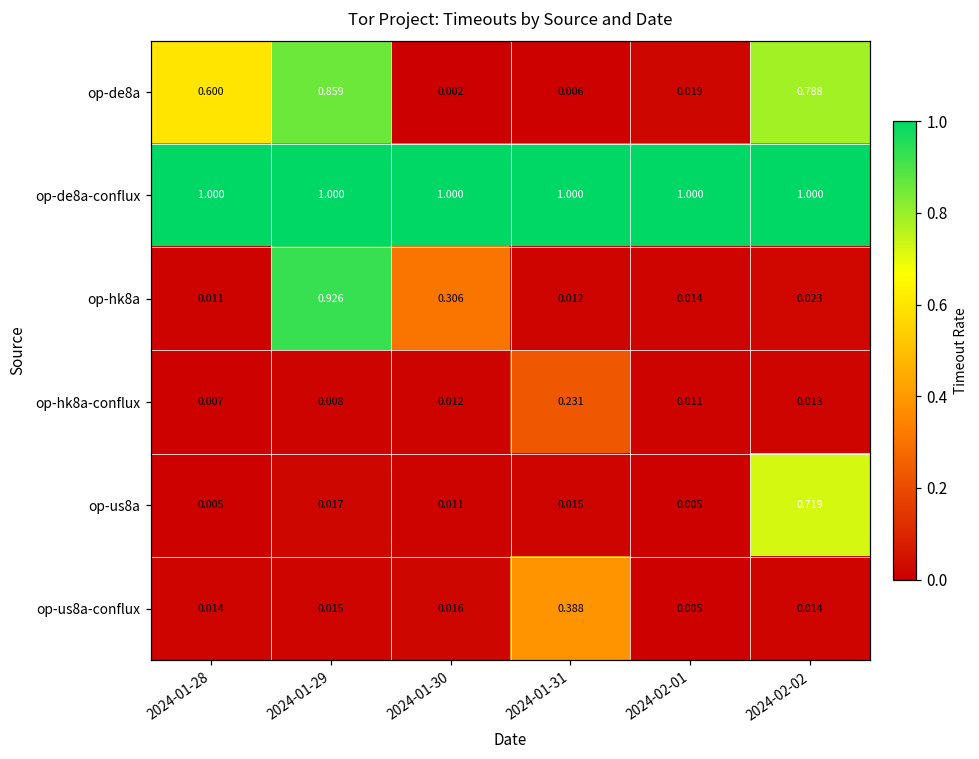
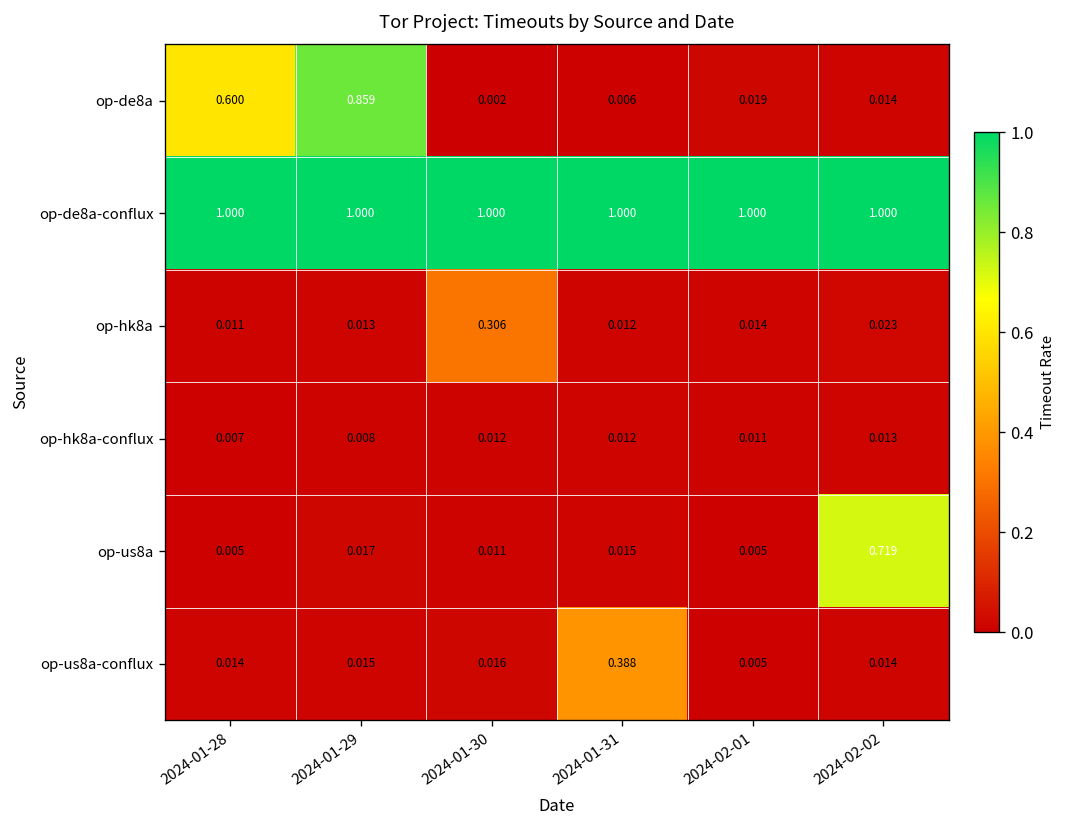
  {
    "op-de8a": {
      "2024-01-28": 0.600,
      "2024-01-29": 0.859,
      "2024-01-30": 0.002,
      "2024-01-31": 0.006,
      "2024-02-01": 0.019,
-     "2024-02-02": 0.788
+     "2024-02-02": 0.014
    },
    "op-de8a-conflux": {
      "2024-01-28": 1.000,
      "2024-01-29": 1.000,
      "2024-01-30": 1.000,
      "2024-01-31": 1.000,
      "2024-02-01": 1.000,
      "2024-02-02": 1.000
    },
    "op-hk8a": {
      "2024-01-28": 0.011,
-     "2024-01-29": 0.926,
+     "2024-01-29": 0.013,
      "2024-01-30": 0.306,
      "2024-01-31": 0.012,
      "2024-02-01": 0.014,
      "2024-02-02": 0.023
    },
    "op-hk8a-conflux": {
      "2024-01-28": 0.007,
      "2024-01-29": 0.008,
      "2024-01-30": 0.012,
-     "2024-01-31": 0.231,
+     "2024-01-31": 0.012,
      "2024-02-01": 0.011,
      "2024-02-02": 0.013
    },
    "op-us8a": {
      "2024-01-28": 0.005,
      "2024-01-29": 0.017,
      "2024-01-30": 0.011,
      "2024-01-31": 0.015,
      "2024-02-01": 0.005,
      "2024-02-02": 0.719
    },
    "op-us8a-conflux": {
      "2024-01-28": 0.014,
      "2024-01-29": 0.015,
      "2024-01-30": 0.016,
      "2024-01-31": 0.388,
      "2024-02-01": 0.005,
      "2024-02-02": 0.014
    }
  }
